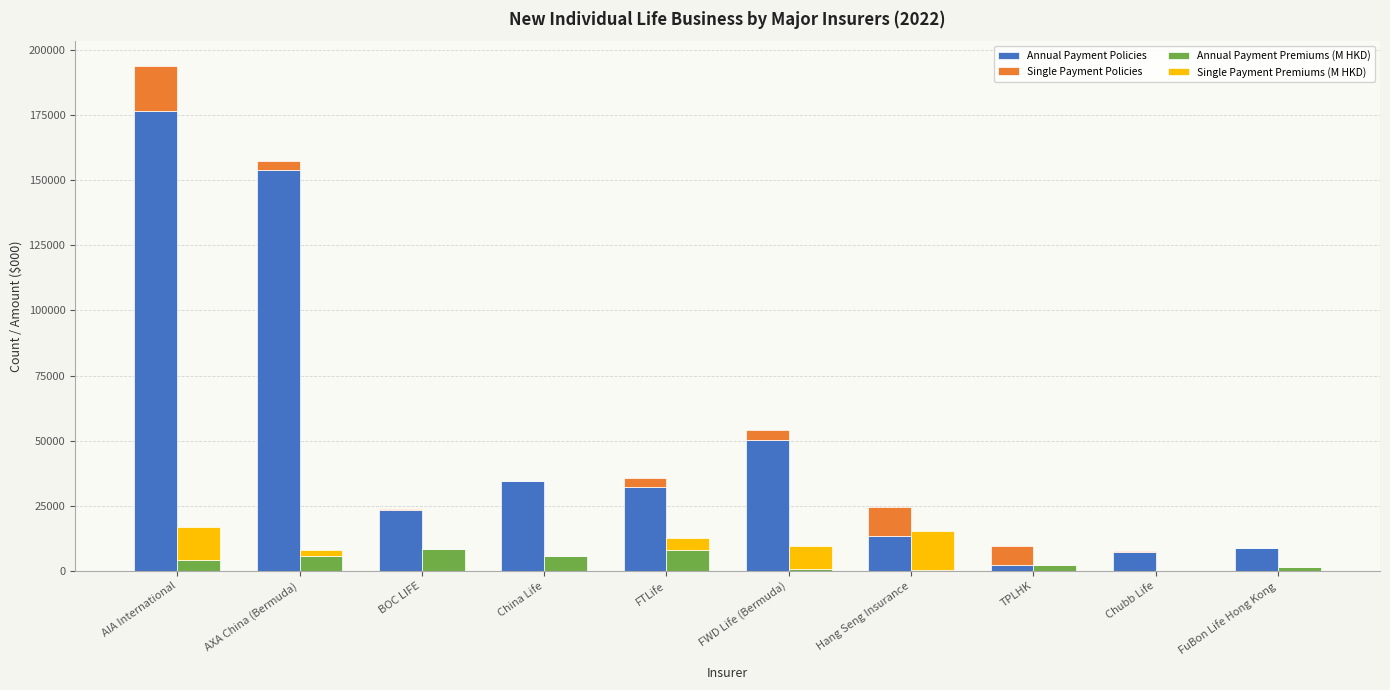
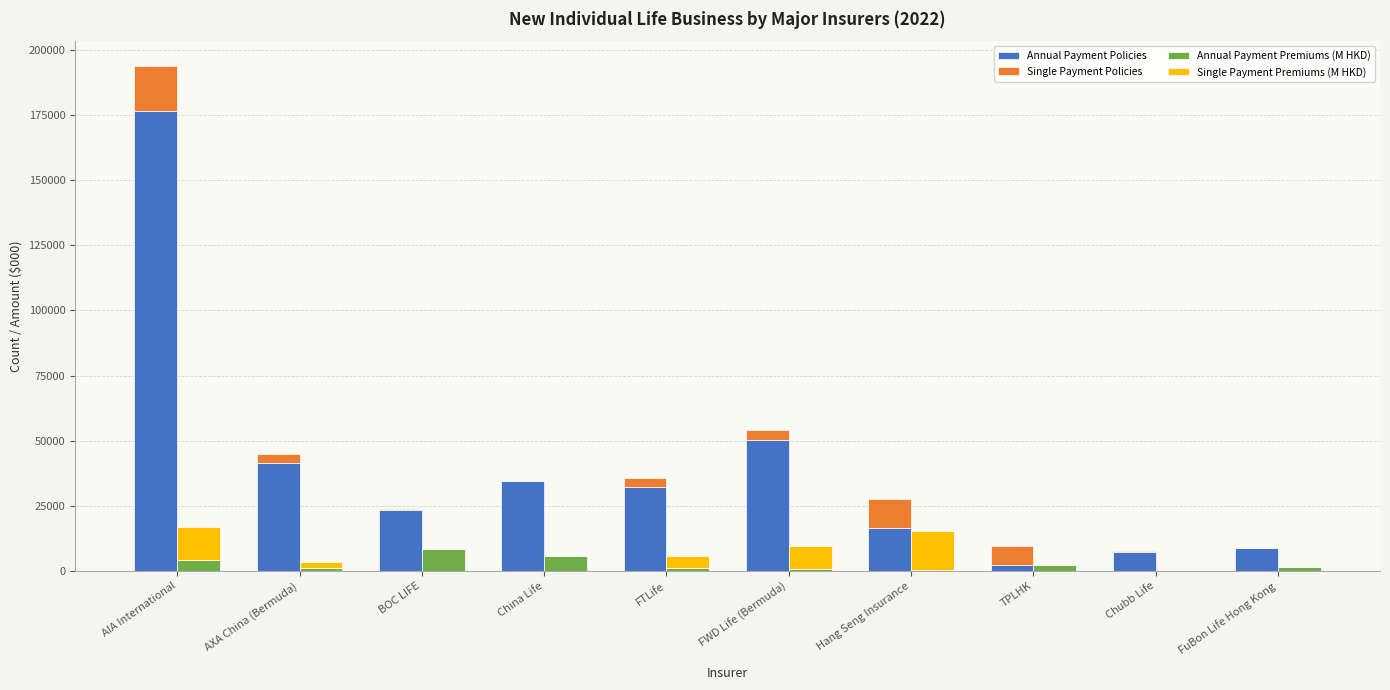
  {
    "Annual Payment Policies": {
      "AIA International": 177000,
-     "AXA China (Bermuda)": 154000,
+     "AXA China (Bermuda)": 41000,
      "BOC LIFE": 23000,
      "China Life": 35000,
      "FTLife": 32000,
      "FWD Life (Bermuda)": 50000,
-     "Hang Seng Insurance": 14000,
+     "Hang Seng Insurance": 17000,
      "TPLHK": 2000,
      "Chubb Life": 7000,
      "FuBon Life Hong Kong": 9000
    },
    "Single Payment Policies": {
      "AIA International": 17000,
      "AXA China (Bermuda)": 4000,
      "FTLife": 3000,
      "FWD Life (Bermuda)": 4000,
      "Hang Seng Insurance": 11000,
      "TPLHK": 7000,
      "FuBon Life Hong Kong": 0
    },
    "Annual Payment Premiums (M HKD)": {
      "AIA International": 4000,
-     "AXA China (Bermuda)": 6000,
+     "AXA China (Bermuda)": 1000,
      "BOC LIFE": 9000,
      "China Life": 6000,
-     "FTLife": 8000,
+     "FTLife": 1000,
      "TPLHK": 2000,
      "FuBon Life Hong Kong": 1000
    },
    "Single Payment Premiums (M HKD)": {
      "AIA International": 12000,
      "AXA China (Bermuda)": 2000,
      "FTLife": 4000,
      "FWD Life (Bermuda)": 9000,
      "Hang Seng Insurance": 15000,
      "TPLHK": 0,
      "FuBon Life Hong Kong": 0
    }
  }
